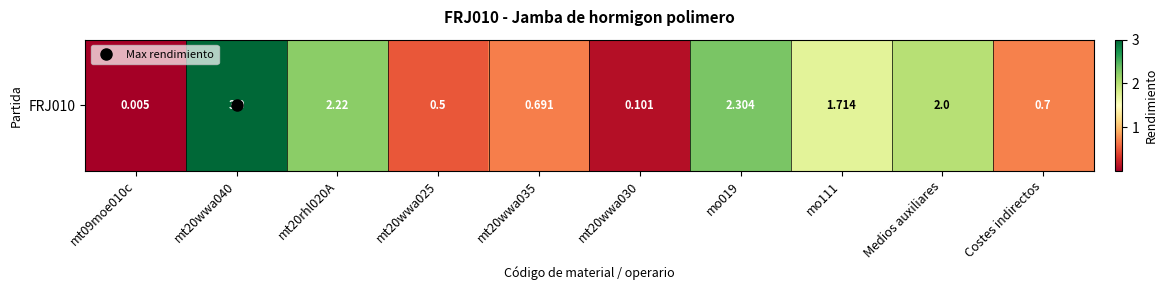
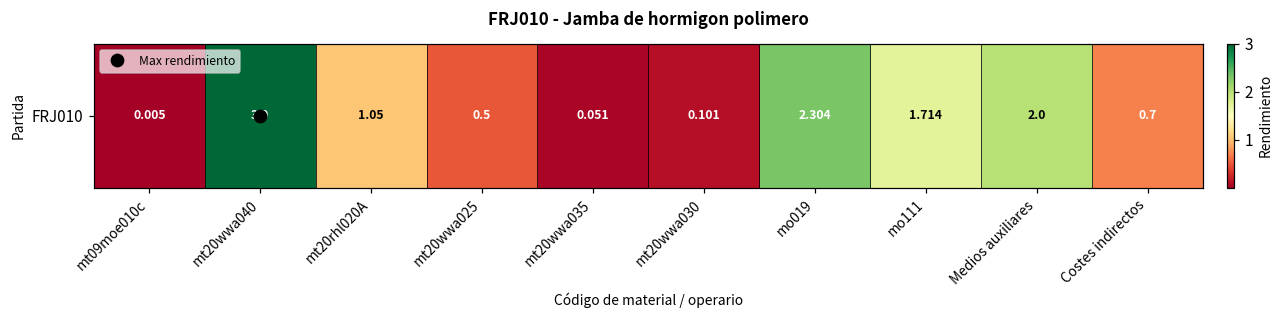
  {
    "FRJ010": {
      "mt09moe010c": 0.005,
-     "mt20rhl020A": 2.22,
+     "mt20rhl020A": 1.05,
      "mt20wwa025": 0.5,
-     "mt20wwa035": 0.691,
+     "mt20wwa035": 0.051,
      "mt20wwa030": 0.101,
      "mo019": 2.304,
      "mo111": 1.714,
      "Medios auxiliares": 2.0,
      "Costes indirectos": 0.7
    }
  }
